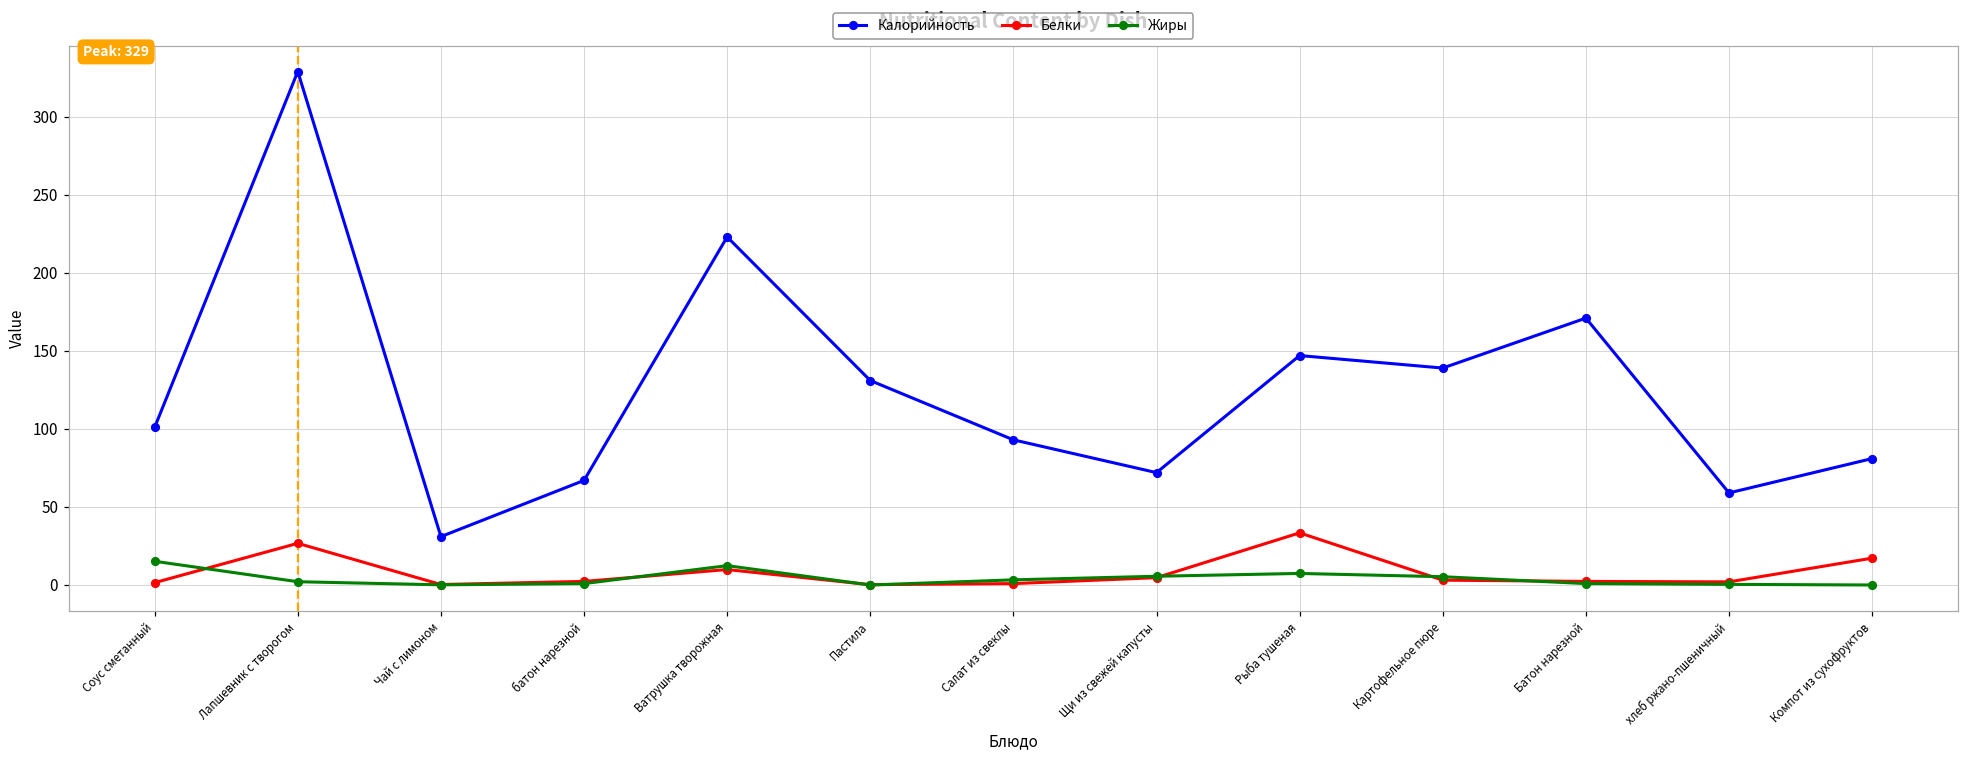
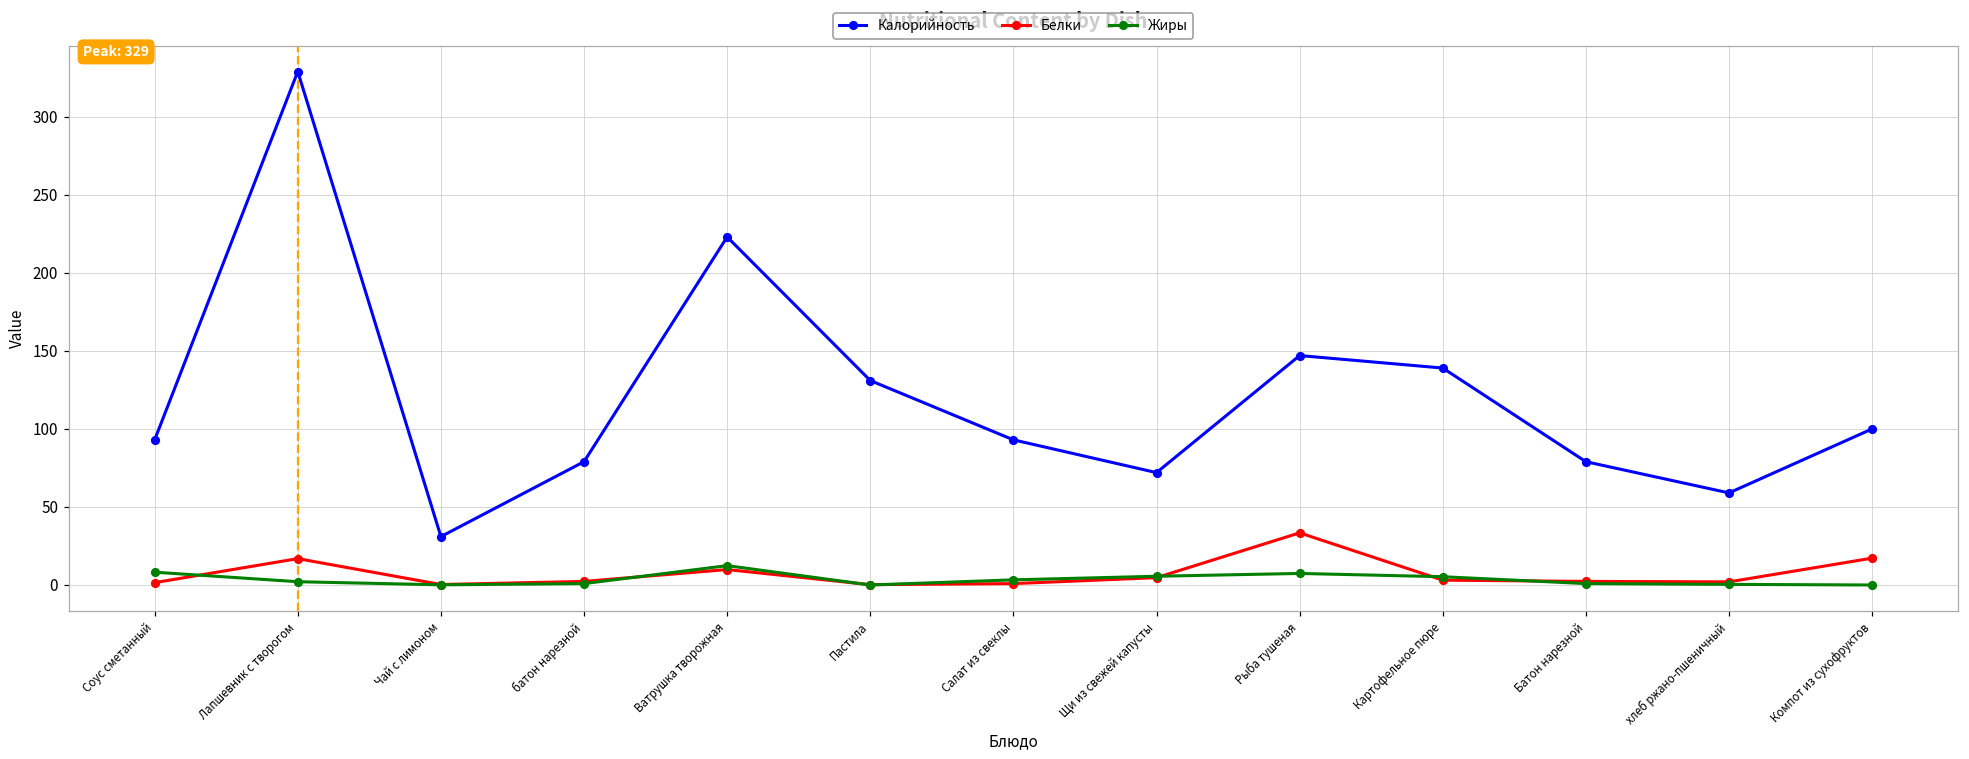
  {
    "Калорийность": {
-     "Соус сметанный": 101,
+     "Соус сметанный": 93,
      "Лапшевник с творогом": 329,
      "Чай с лимоном": 31,
-     "батон нарезной": 67,
+     "батон нарезной": 79,
      "Ватрушка творожная": 223,
      "Пастила": 131,
      "Салат из свеклы": 93,
      "Щи из свежей капусты": 72,
      "Рыба тушеная": 147,
      "Картофельное пюре": 139,
-     "Батон нарезной": 171,
+     "Батон нарезной": 79,
      "хлеб ржано-пшеничный": 59,
-     "Компот из сухофруктов": 81
+     "Компот из сухофруктов": 100
    },
    "Белки": {
      "Соус сметанный": 2,
-     "Лапшевник с творогом": 27,
+     "Лапшевник с творогом": 17,
      "Ватрушка творожная": 10,
      "Салат из свеклы": 1,
      "Рыба тушеная": 33,
      "Картофельное пюре": 3,
      "Компот из сухофруктов": 17
    },
    "Жиры": {
-     "Соус сметанный": 15,
+     "Соус сметанный": 8,
      "Лапшевник с творогом": 2,
      "Ватрушка творожная": 12,
      "Салат из свеклы": 3,
      "Рыба тушеная": 7,
      "Картофельное пюре": 5,
      "Компот из сухофруктов": 0
    }
  }
